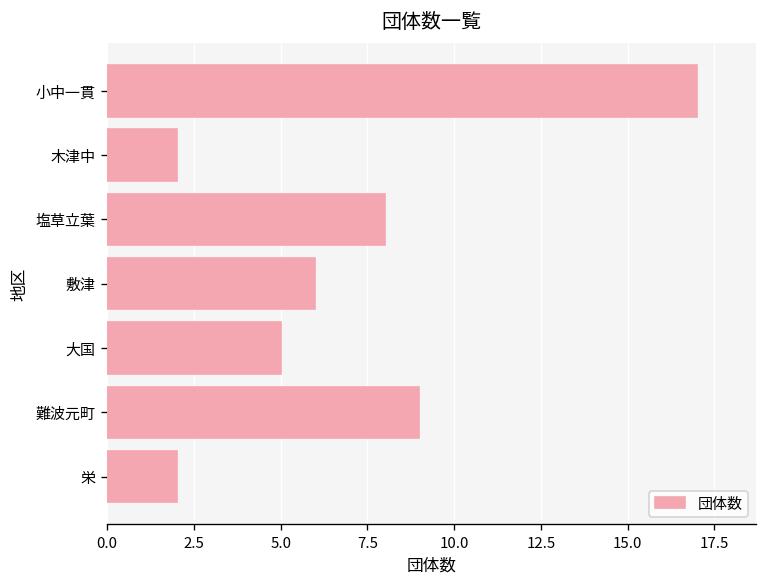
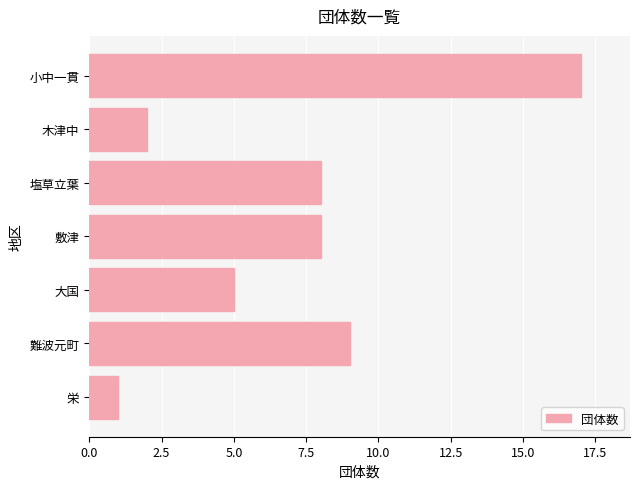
  {
    "小中一貫": 17,
    "木津中": 2,
    "塩草立葉": 8,
-   "敷津": 6,
+   "敷津": 8,
    "大国": 5,
    "難波元町": 9,
-   "栄": 2
+   "栄": 1
  }
